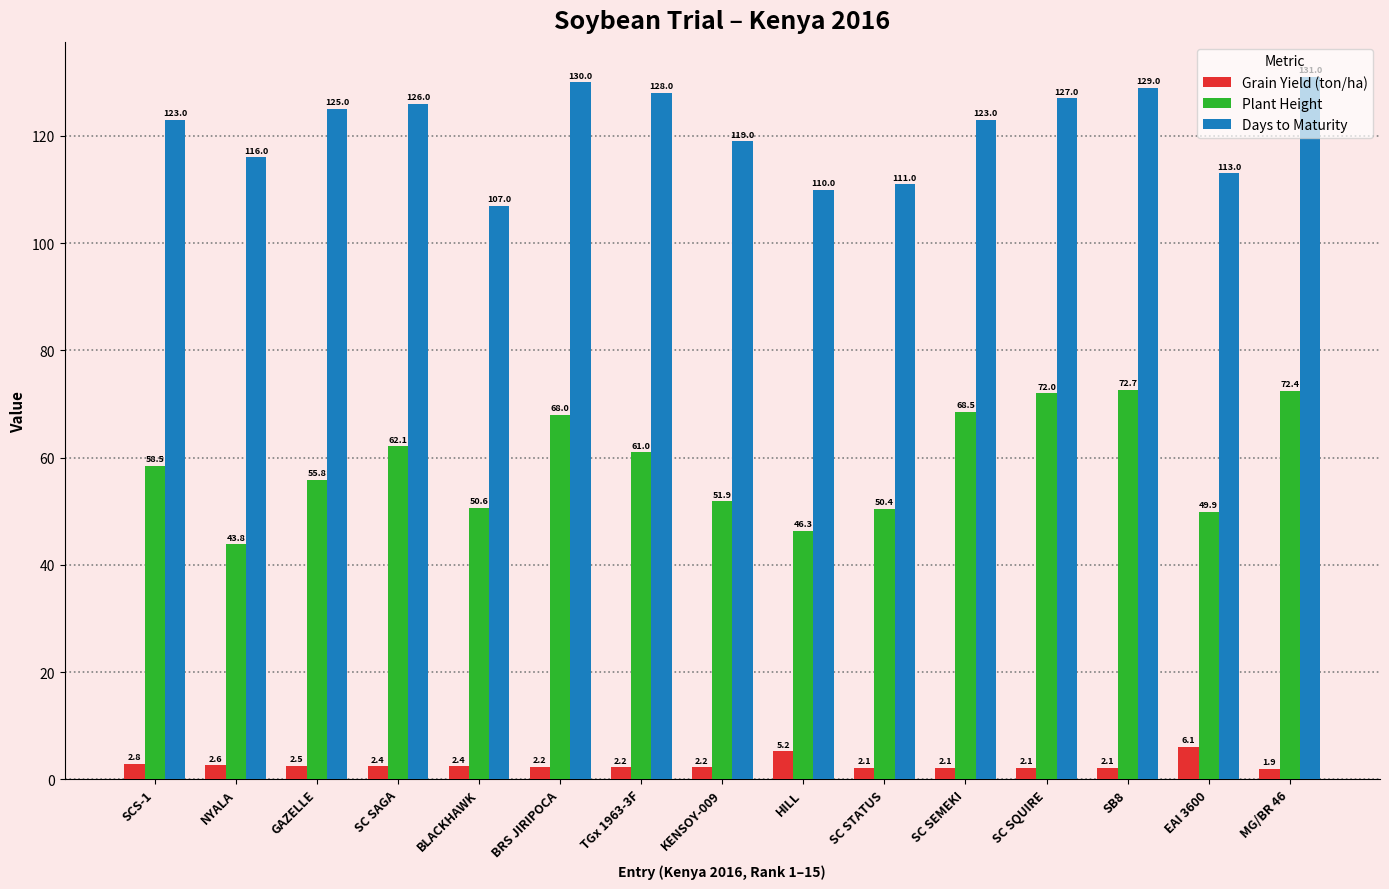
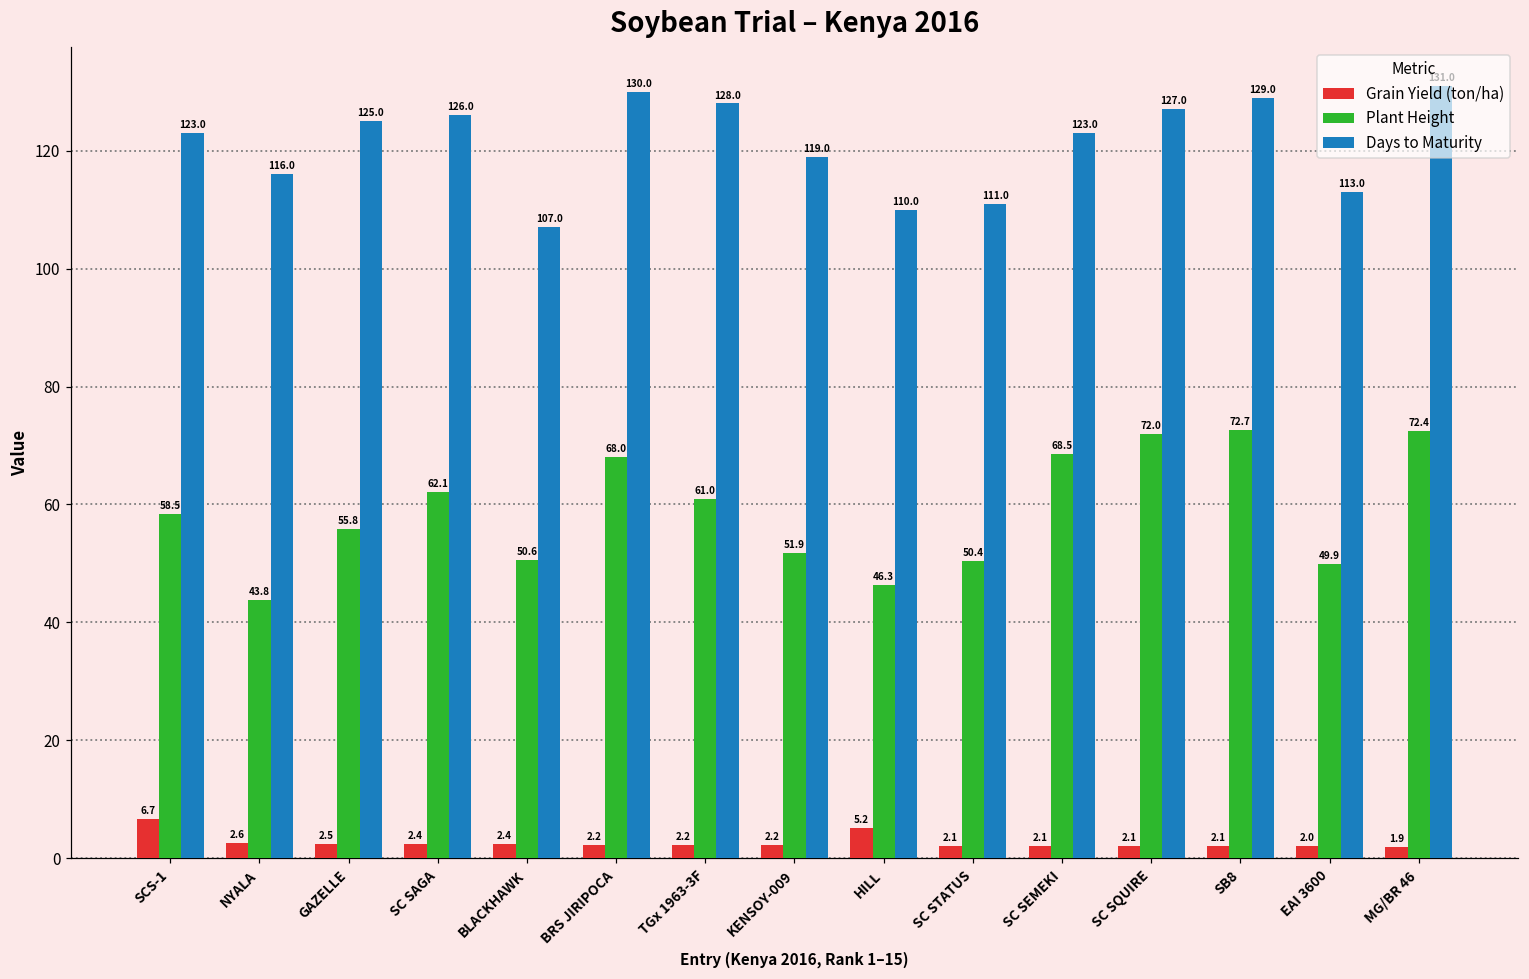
  {
    "Grain Yield (ton/ha)": {
-     "SCS-1": 2.8,
+     "SCS-1": 6.7,
      "NYALA": 2.6,
      "GAZELLE": 2.5,
      "SC SAGA": 2.4,
      "BLACKHAWK": 2.4,
      "BRS JIRIPOCA": 2.2,
      "TGx 1963-3F": 2.2,
      "KENSOY-009": 2.2,
      "HILL": 5.2,
      "SC STATUS": 2.1,
      "SC SEMEKI": 2.1,
      "SC SQUIRE": 2.1,
      "SB8": 2.1,
-     "EAI 3600": 6.1,
+     "EAI 3600": 2.0,
      "MG/BR 46": 1.9
    },
    "Plant Height": {
      "SCS-1": 58.5,
      "NYALA": 43.8,
      "GAZELLE": 55.8,
      "SC SAGA": 62.1,
      "BLACKHAWK": 50.6,
      "BRS JIRIPOCA": 68.0,
      "TGx 1963-3F": 61.0,
      "KENSOY-009": 51.9,
      "HILL": 46.3,
      "SC STATUS": 50.4,
      "SC SEMEKI": 68.5,
      "SC SQUIRE": 72.0,
      "SB8": 72.7,
      "EAI 3600": 49.9,
      "MG/BR 46": 72.4
    },
    "Days to Maturity": {
      "SCS-1": 123.0,
      "NYALA": 116.0,
      "GAZELLE": 125.0,
      "SC SAGA": 126.0,
      "BLACKHAWK": 107.0,
      "BRS JIRIPOCA": 130.0,
      "TGx 1963-3F": 128.0,
      "KENSOY-009": 119.0,
      "HILL": 110.0,
      "SC STATUS": 111.0,
      "SC SEMEKI": 123.0,
      "SC SQUIRE": 127.0,
      "SB8": 129.0,
      "EAI 3600": 113.0
    }
  }
